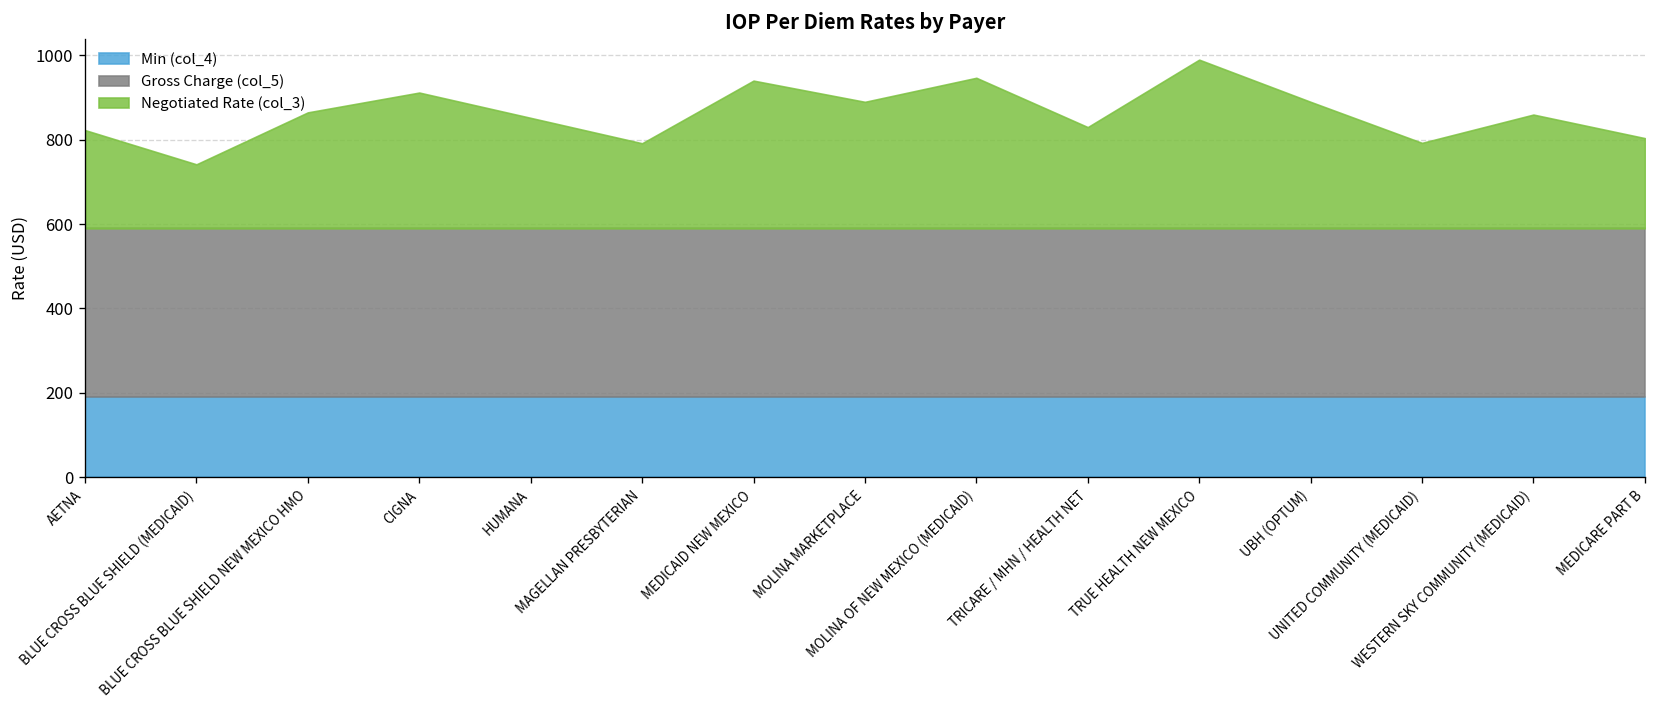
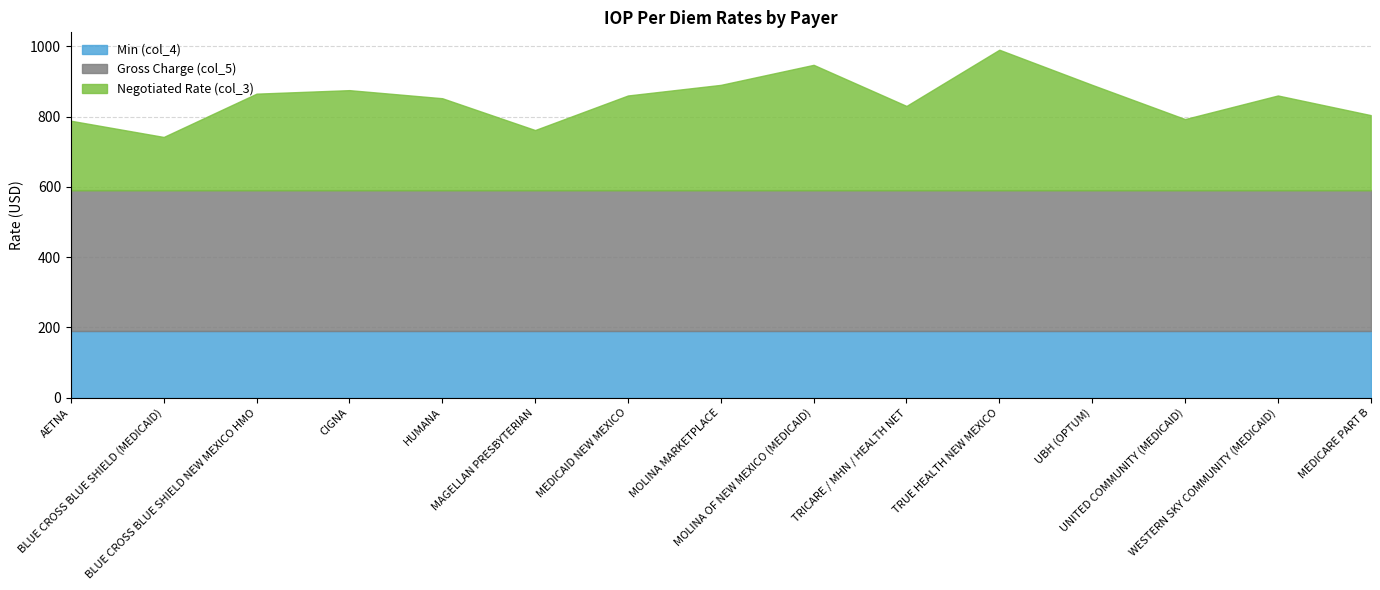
  {
    "Min (col_4)": {
      "AETNA": 190,
      "BLUE CROSS BLUE SHIELD (MEDICAID)": 190,
      "BLUE CROSS BLUE SHIELD NEW MEXICO HMO": 190,
      "CIGNA": 190,
      "HUMANA": 190,
      "MAGELLAN PRESBYTERIAN": 190,
      "MEDICAID NEW MEXICO": 190,
      "MOLINA MARKETPLACE": 190,
      "MOLINA OF NEW MEXICO (MEDICAID)": 190,
      "TRICARE / MHN / HEALTH NET": 190,
      "TRUE HEALTH NEW MEXICO": 190,
      "UBH (OPTUM)": 190,
      "UNITED COMMUNITY (MEDICAID)": 190,
      "WESTERN SKY COMMUNITY (MEDICAID)": 190,
      "MEDICARE PART B": 190
    },
    "Gross Charge (col_5)": {
      "AETNA": 400,
      "BLUE CROSS BLUE SHIELD (MEDICAID)": 400,
      "BLUE CROSS BLUE SHIELD NEW MEXICO HMO": 400,
      "CIGNA": 400,
      "HUMANA": 400,
      "MAGELLAN PRESBYTERIAN": 400,
      "MEDICAID NEW MEXICO": 400,
      "MOLINA MARKETPLACE": 400,
      "MOLINA OF NEW MEXICO (MEDICAID)": 400,
      "TRICARE / MHN / HEALTH NET": 400,
      "TRUE HEALTH NEW MEXICO": 400,
      "UBH (OPTUM)": 400,
      "UNITED COMMUNITY (MEDICAID)": 400,
      "WESTERN SKY COMMUNITY (MEDICAID)": 400,
      "MEDICARE PART B": 400
    },
    "Negotiated Rate (col_3)": {
-     "AETNA": 230,
+     "AETNA": 200,
      "BLUE CROSS BLUE SHIELD (MEDICAID)": 150,
      "BLUE CROSS BLUE SHIELD NEW MEXICO HMO": 280,
-     "CIGNA": 320,
+     "CIGNA": 290,
      "HUMANA": 260,
-     "MAGELLAN PRESBYTERIAN": 200,
-     "MEDICAID NEW MEXICO": 350,
+     "MAGELLAN PRESBYTERIAN": 170,
+     "MEDICAID NEW MEXICO": 270,
      "MOLINA MARKETPLACE": 300,
      "MOLINA OF NEW MEXICO (MEDICAID)": 360,
      "TRICARE / MHN / HEALTH NET": 240,
      "TRUE HEALTH NEW MEXICO": 400,
      "UBH (OPTUM)": 300,
      "UNITED COMMUNITY (MEDICAID)": 200,
      "WESTERN SKY COMMUNITY (MEDICAID)": 270,
      "MEDICARE PART B": 210
    }
  }
